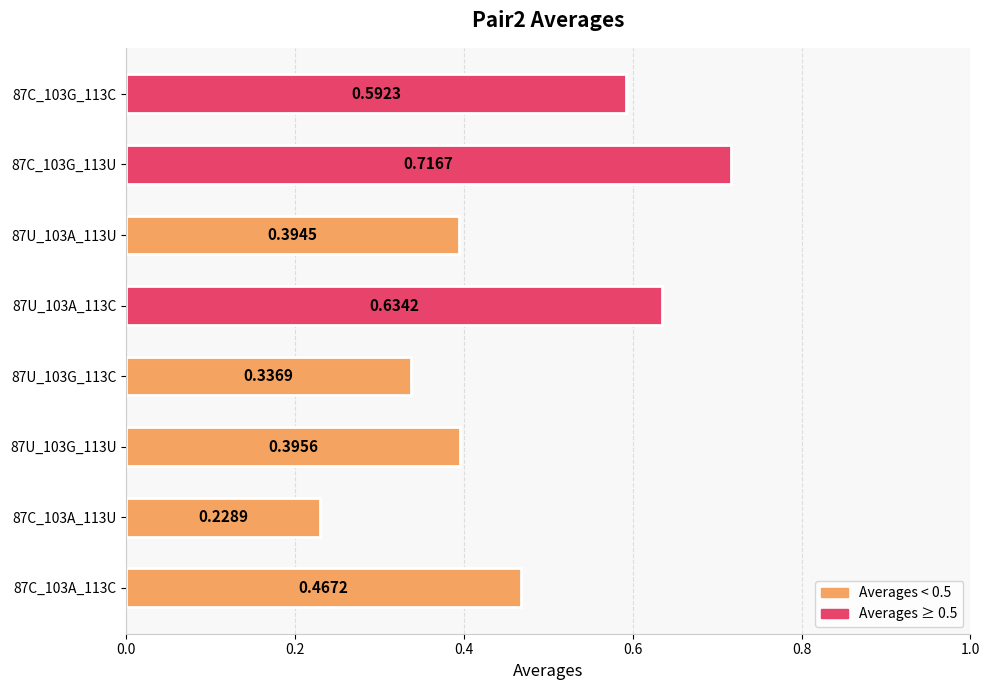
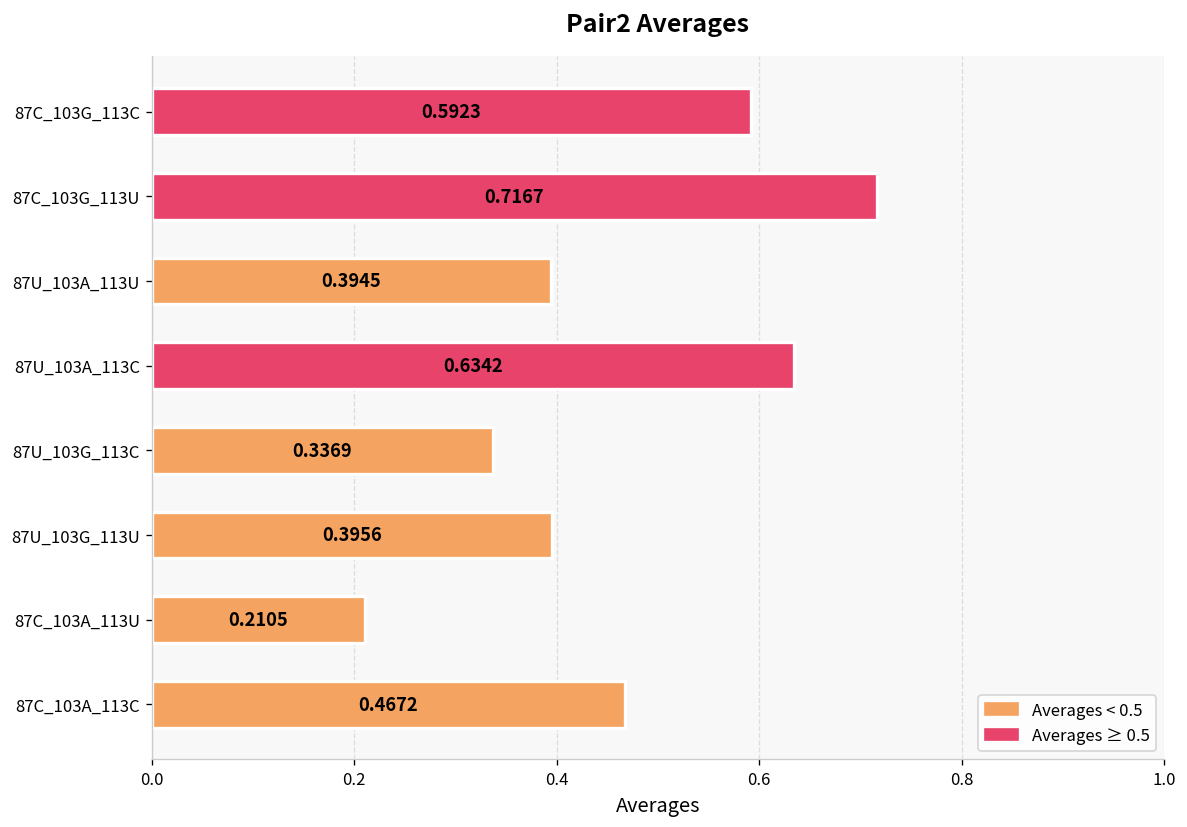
  {
    "87C_103G_113C": 0.5923,
    "87C_103G_113U": 0.7167,
    "87U_103A_113U": 0.3945,
    "87U_103A_113C": 0.6342,
    "87U_103G_113C": 0.3369,
    "87U_103G_113U": 0.3956,
-   "87C_103A_113U": 0.2289,
+   "87C_103A_113U": 0.2105,
    "87C_103A_113C": 0.4672
  }
